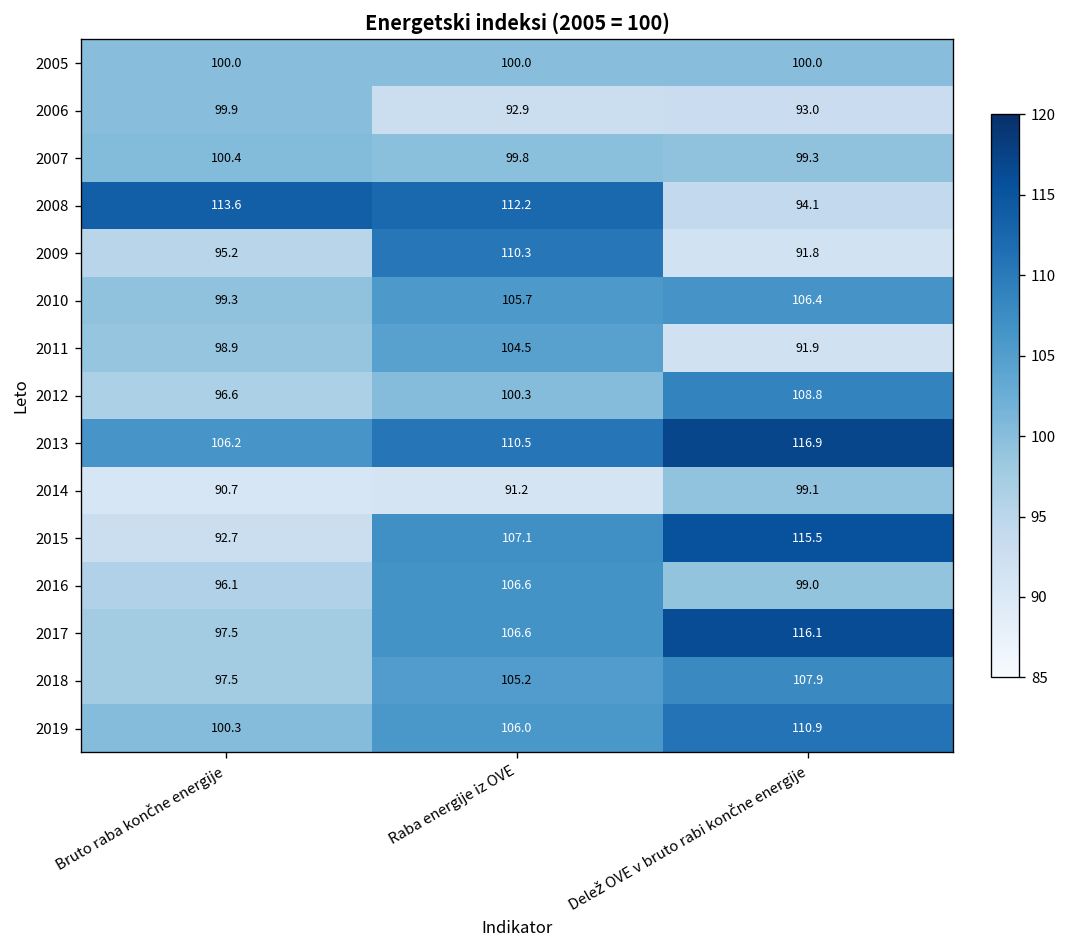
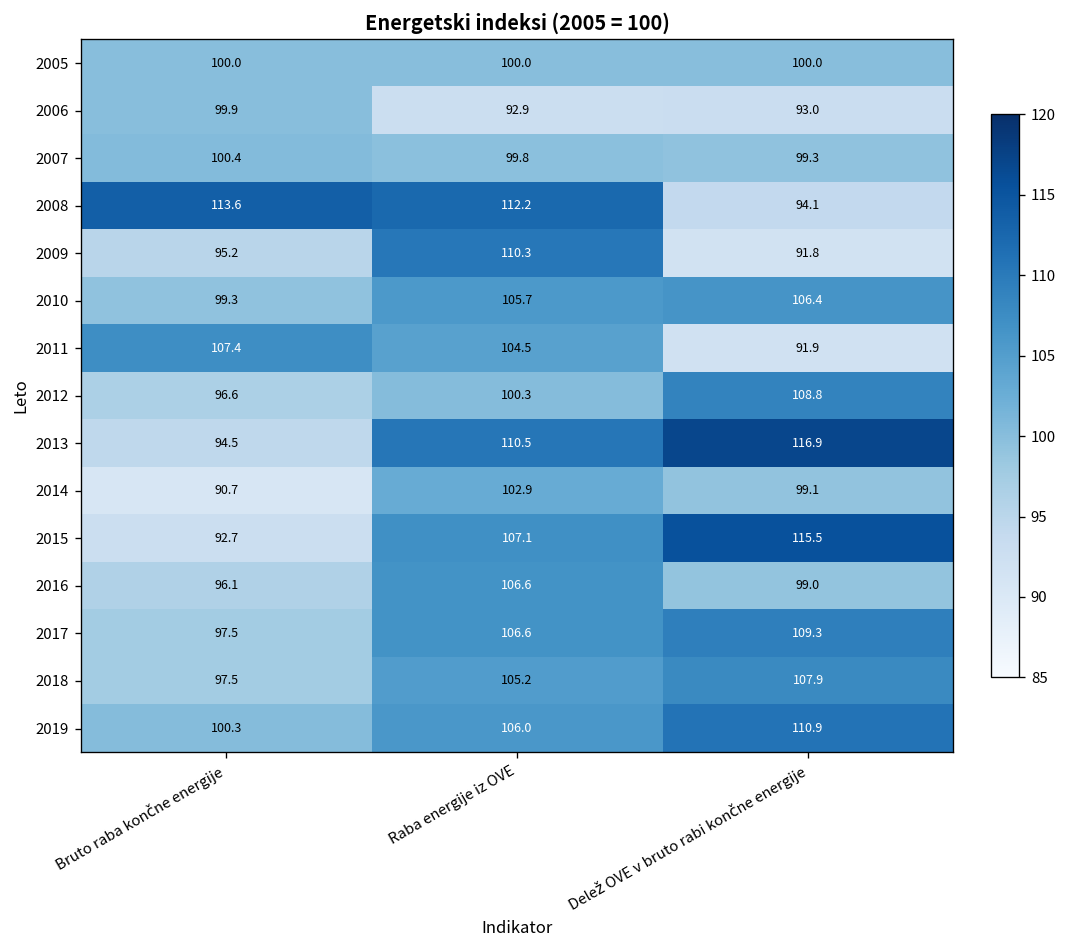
  {
    "2005": {
      "Bruto raba končne energije": 100.0,
      "Raba energije iz OVE": 100.0,
      "Delež OVE v bruto rabi končne energije": 100.0
    },
    "2006": {
      "Bruto raba končne energije": 99.9,
      "Raba energije iz OVE": 92.9,
      "Delež OVE v bruto rabi končne energije": 93.0
    },
    "2007": {
      "Bruto raba končne energije": 100.4,
      "Raba energije iz OVE": 99.8,
      "Delež OVE v bruto rabi končne energije": 99.3
    },
    "2008": {
      "Bruto raba končne energije": 113.6,
      "Raba energije iz OVE": 112.2,
      "Delež OVE v bruto rabi končne energije": 94.1
    },
    "2009": {
      "Bruto raba končne energije": 95.2,
      "Raba energije iz OVE": 110.3,
      "Delež OVE v bruto rabi končne energije": 91.8
    },
    "2010": {
      "Bruto raba končne energije": 99.3,
      "Raba energije iz OVE": 105.7,
      "Delež OVE v bruto rabi končne energije": 106.4
    },
    "2011": {
-     "Bruto raba končne energije": 98.9,
+     "Bruto raba končne energije": 107.4,
      "Raba energije iz OVE": 104.5,
      "Delež OVE v bruto rabi končne energije": 91.9
    },
    "2012": {
      "Bruto raba končne energije": 96.6,
      "Raba energije iz OVE": 100.3,
      "Delež OVE v bruto rabi končne energije": 108.8
    },
    "2013": {
-     "Bruto raba končne energije": 106.2,
+     "Bruto raba končne energije": 94.5,
      "Raba energije iz OVE": 110.5,
      "Delež OVE v bruto rabi končne energije": 116.9
    },
    "2014": {
      "Bruto raba končne energije": 90.7,
-     "Raba energije iz OVE": 91.2,
+     "Raba energije iz OVE": 102.9,
      "Delež OVE v bruto rabi končne energije": 99.1
    },
    "2015": {
      "Bruto raba končne energije": 92.7,
      "Raba energije iz OVE": 107.1,
      "Delež OVE v bruto rabi končne energije": 115.5
    },
    "2016": {
      "Bruto raba končne energije": 96.1,
      "Raba energije iz OVE": 106.6,
      "Delež OVE v bruto rabi končne energije": 99.0
    },
    "2017": {
      "Bruto raba končne energije": 97.5,
      "Raba energije iz OVE": 106.6,
-     "Delež OVE v bruto rabi končne energije": 116.1
+     "Delež OVE v bruto rabi končne energije": 109.3
    },
    "2018": {
      "Bruto raba končne energije": 97.5,
      "Raba energije iz OVE": 105.2,
      "Delež OVE v bruto rabi končne energije": 107.9
    },
    "2019": {
      "Bruto raba končne energije": 100.3,
      "Raba energije iz OVE": 106.0,
      "Delež OVE v bruto rabi končne energije": 110.9
    }
  }
